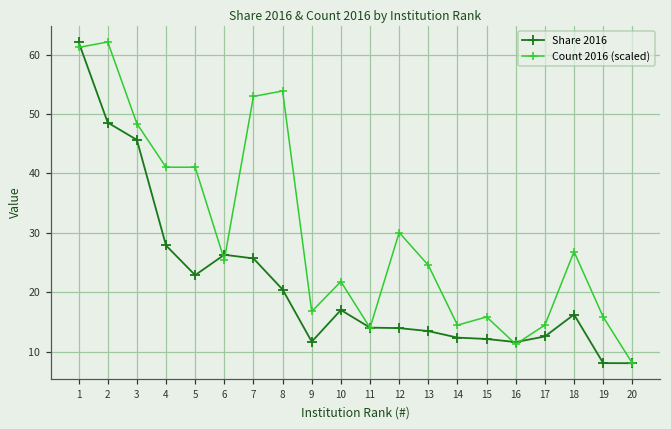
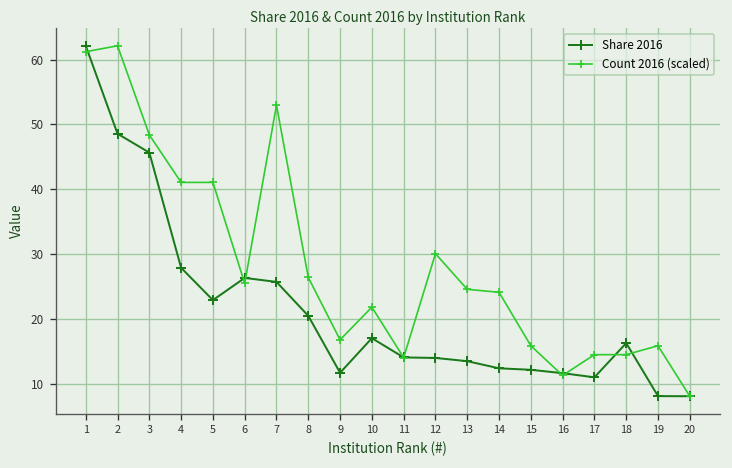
  {
    "Share 2016": {
      "1": 62,
      "2": 49,
      "3": 46,
      "4": 28,
      "5": 23,
      "6": 26,
      "7": 26,
      "8": 20,
      "9": 12,
      "10": 17,
      "12": 14,
      "13": 13,
      "14": 12,
      "15": 12,
-     "17": 13,
+     "17": 11,
      "18": 16,
      "19": 8
    },
    "Count 2016 (scaled)": {
      "1": 61,
      "2": 62,
      "3": 48,
      "4": 41,
      "5": 41,
      "6": 25,
      "7": 53,
-     "8": 54,
+     "8": 26,
      "9": 17,
      "10": 22,
      "12": 30,
      "13": 25,
-     "14": 14,
+     "14": 24,
      "15": 16,
      "17": 14,
-     "18": 27,
+     "18": 14,
      "19": 16
    }
  }
